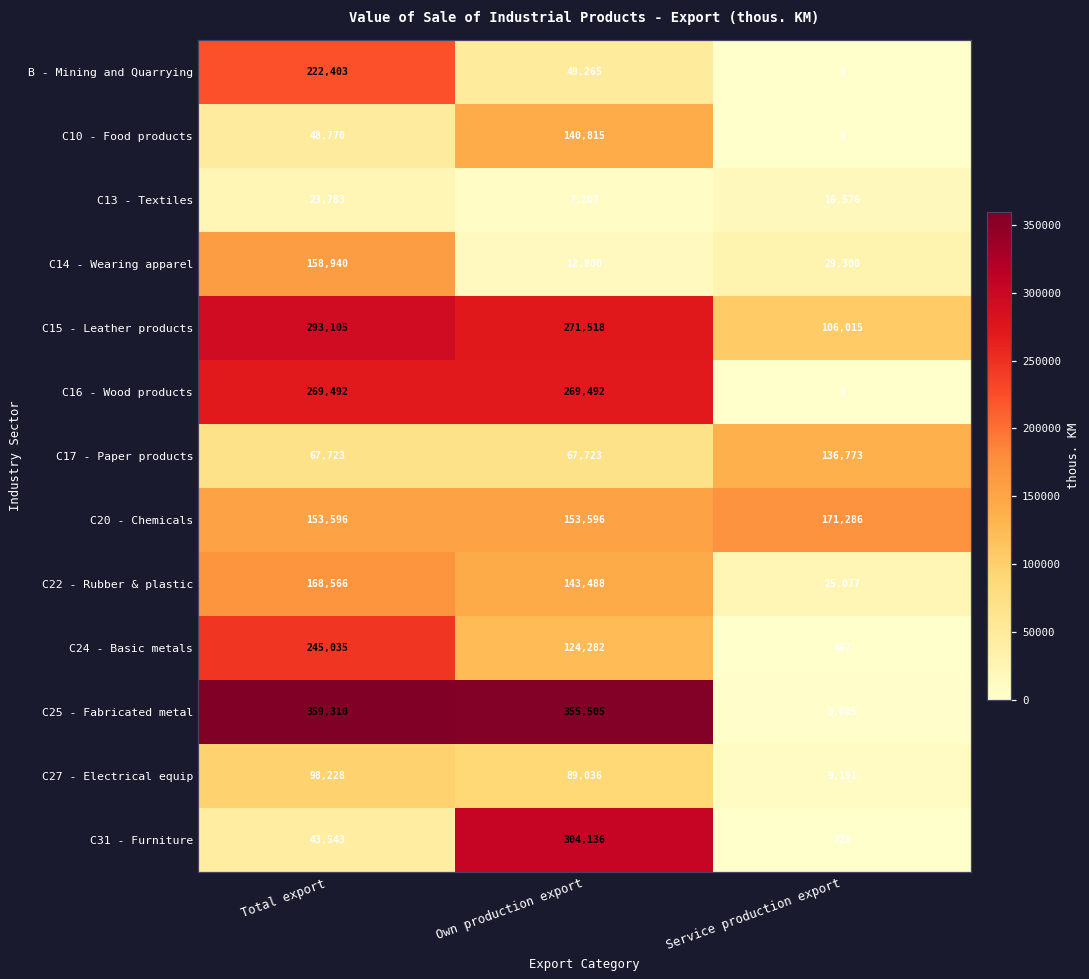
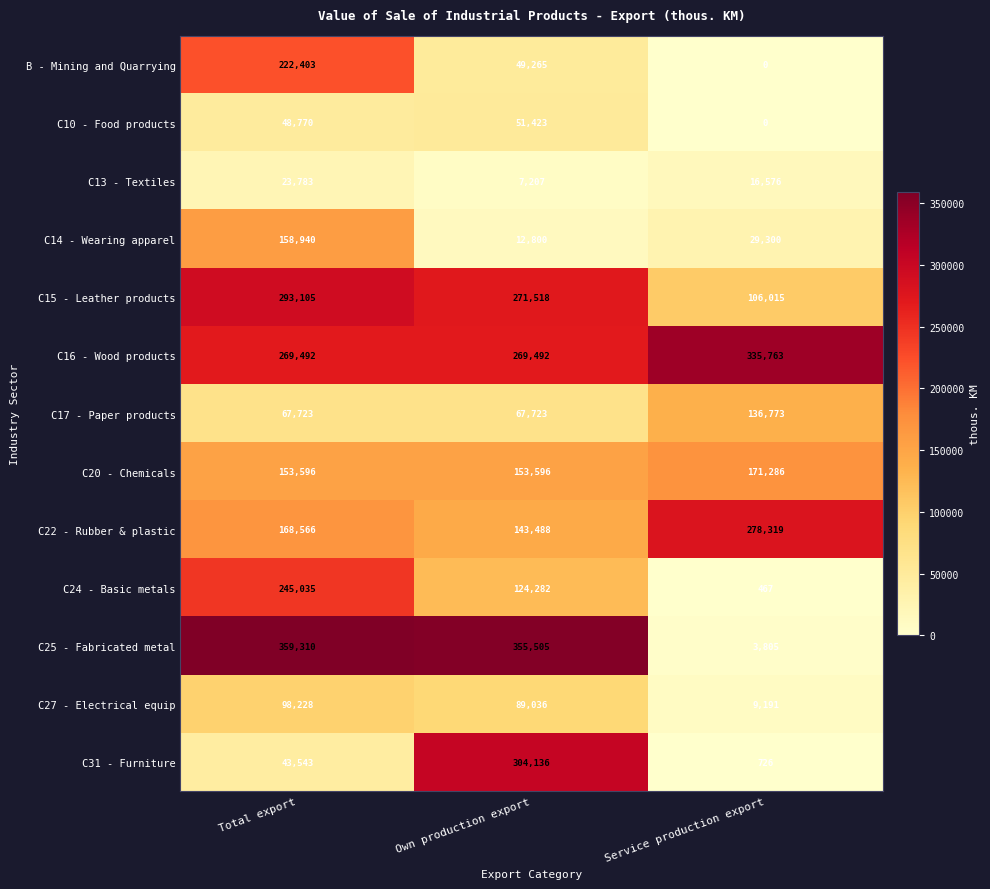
  {
    "B - Mining and Quarrying": {
      "Total export": "222,403",
      "Own production export": "49,265",
      "Service production export": "0"
    },
    "C10 - Food products": {
      "Total export": "48,770",
-     "Own production export": "140,815",
+     "Own production export": "51,423",
      "Service production export": "0"
    },
    "C13 - Textiles": {
      "Total export": "23,783",
      "Own production export": "7,207",
      "Service production export": "16,576"
    },
    "C14 - Wearing apparel": {
      "Total export": "158,940",
      "Own production export": "12,800",
      "Service production export": "29,300"
    },
    "C15 - Leather products": {
      "Total export": "293,105",
      "Own production export": "271,518",
      "Service production export": "106,015"
    },
    "C16 - Wood products": {
      "Total export": "269,492",
      "Own production export": "269,492",
-     "Service production export": "0"
+     "Service production export": "335,763"
    },
    "C17 - Paper products": {
      "Total export": "67,723",
      "Own production export": "67,723",
      "Service production export": "136,773"
    },
    "C20 - Chemicals": {
      "Total export": "153,596",
      "Own production export": "153,596",
      "Service production export": "171,286"
    },
    "C22 - Rubber & plastic": {
      "Total export": "168,566",
      "Own production export": "143,488",
-     "Service production export": "25,077"
+     "Service production export": "278,319"
    },
    "C24 - Basic metals": {
      "Total export": "245,035",
      "Own production export": "124,282",
      "Service production export": "467"
    },
    "C25 - Fabricated metal": {
      "Total export": "359,310",
      "Own production export": "355,505",
      "Service production export": "3,805"
    },
    "C27 - Electrical equip": {
      "Total export": "98,228",
      "Own production export": "89,036",
      "Service production export": "9,191"
    },
    "C31 - Furniture": {
      "Total export": "43,543",
      "Own production export": "304,136",
      "Service production export": "726"
    }
  }
